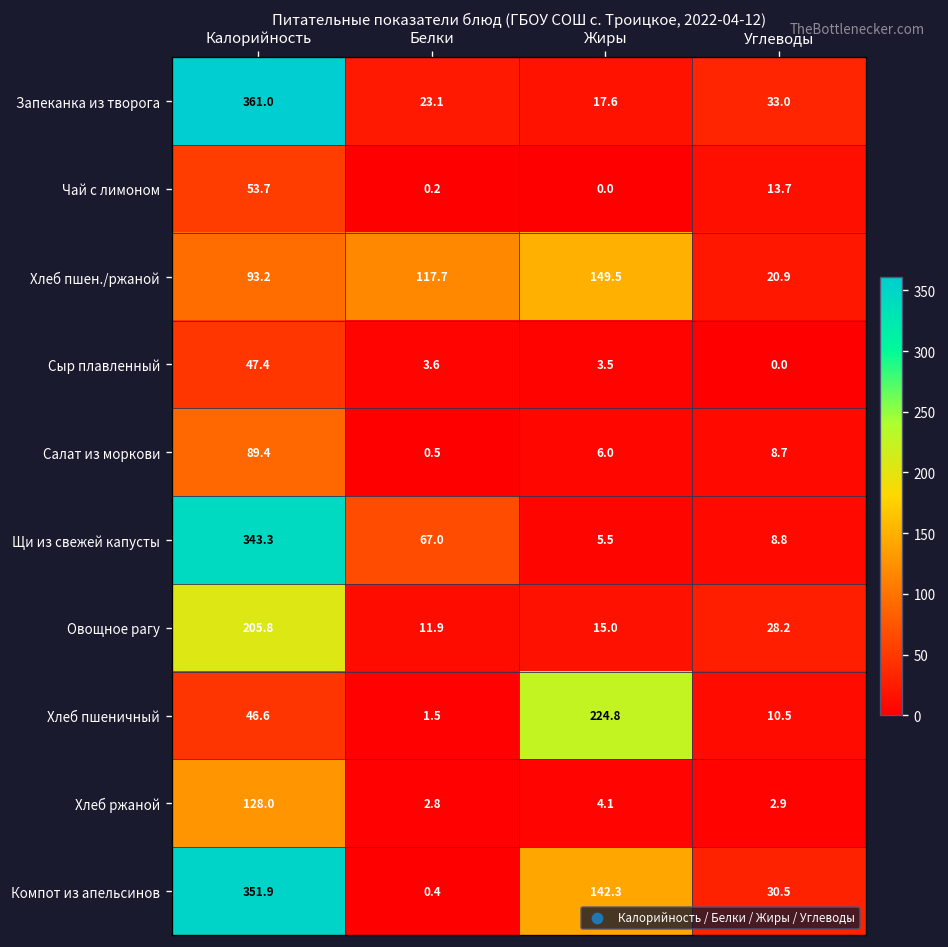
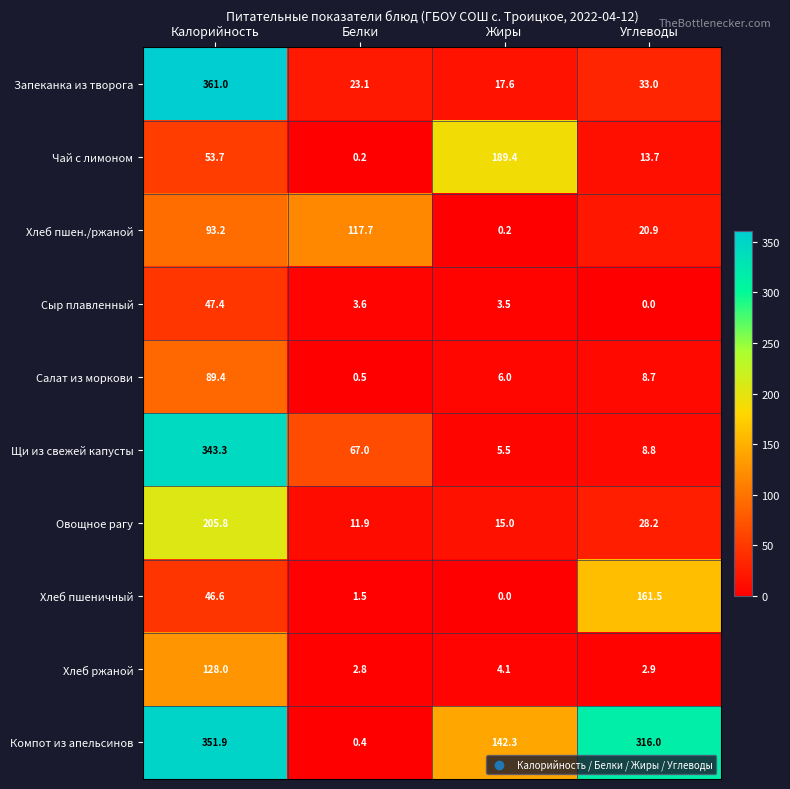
  {
    "Запеканка из творога": {
      "Калорийность": 361.0,
      "Белки": 23.1,
      "Жиры": 17.6,
      "Углеводы": 33.0
    },
    "Чай с лимоном": {
      "Калорийность": 53.7,
      "Белки": 0.2,
-     "Жиры": 0.0,
+     "Жиры": 189.4,
      "Углеводы": 13.7
    },
    "Хлеб пшен./ржаной": {
      "Калорийность": 93.2,
      "Белки": 117.7,
-     "Жиры": 149.5,
+     "Жиры": 0.2,
      "Углеводы": 20.9
    },
    "Сыр плавленный": {
      "Калорийность": 47.4,
      "Белки": 3.6,
      "Жиры": 3.5,
      "Углеводы": 0.0
    },
    "Салат из моркови": {
      "Калорийность": 89.4,
      "Белки": 0.5,
      "Жиры": 6.0,
      "Углеводы": 8.7
    },
    "Щи из свежей капусты": {
      "Калорийность": 343.3,
      "Белки": 67.0,
      "Жиры": 5.5,
      "Углеводы": 8.8
    },
    "Овощное рагу": {
      "Калорийность": 205.8,
      "Белки": 11.9,
      "Жиры": 15.0,
      "Углеводы": 28.2
    },
    "Хлеб пшеничный": {
      "Калорийность": 46.6,
      "Белки": 1.5,
-     "Жиры": 224.8,
-     "Углеводы": 10.5
+     "Жиры": 0.0,
+     "Углеводы": 161.5
    },
    "Хлеб ржаной": {
      "Калорийность": 128.0,
      "Белки": 2.8,
      "Жиры": 4.1,
      "Углеводы": 2.9
    },
    "Компот из апельсинов": {
      "Калорийность": 351.9,
      "Белки": 0.4,
      "Жиры": 142.3,
-     "Углеводы": 30.5
+     "Углеводы": 316.0
    }
  }
